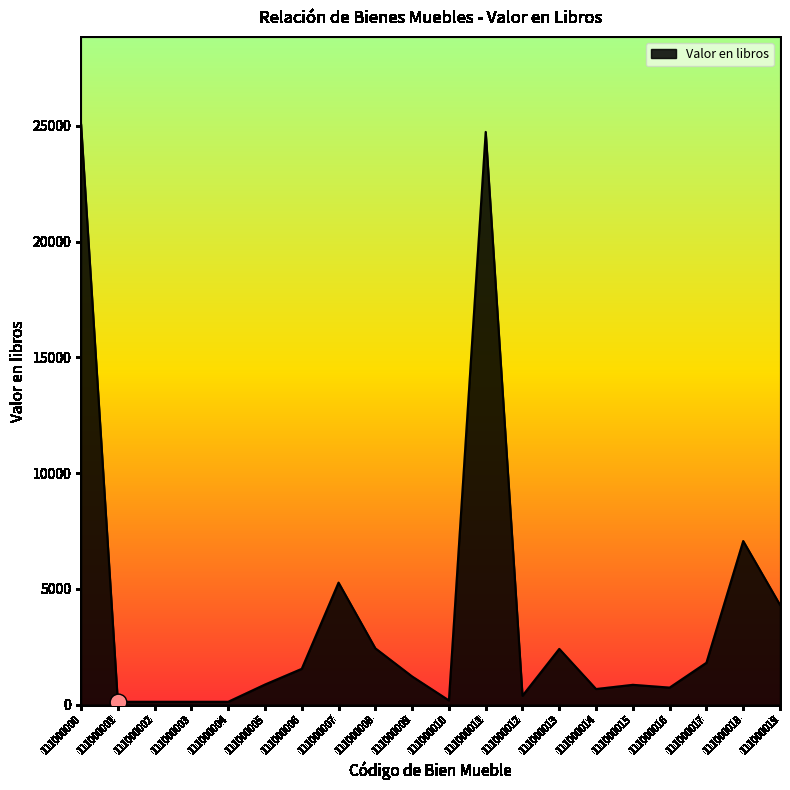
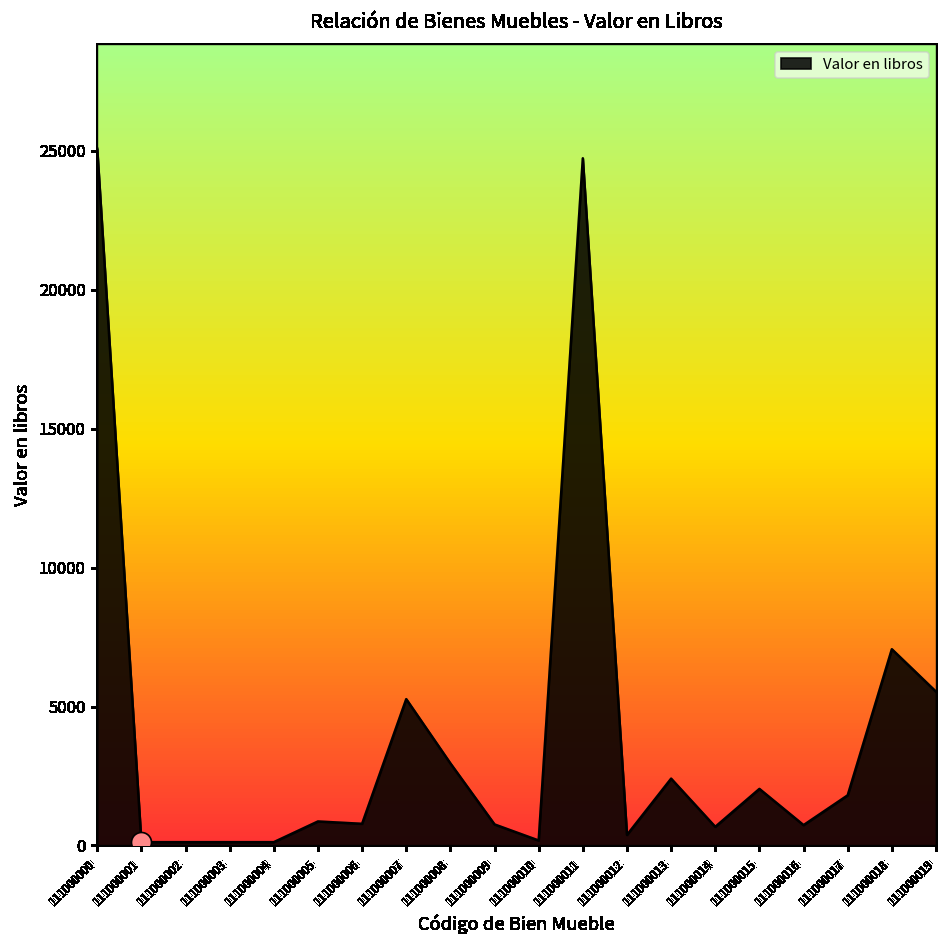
  {
    "Valor en libros": {
      "111000000": 25100,
      "111000002": 100,
      "111000003": 100,
      "111000004": 100,
      "111000005": 900,
-     "111000006": 1500,
+     "111000006": 800,
      "111000007": 5300,
-     "111000008": 2400,
-     "111000009": 1200,
+     "111000008": 3000,
+     "111000009": 800,
      "111000010": 200,
      "111000011": 24700,
      "111000012": 400,
      "111000013": 2400,
      "111000014": 700,
-     "111000015": 900,
+     "111000015": 2000,
      "111000016": 700,
      "111000017": 1800,
      "111000018": 7100,
-     "111000019": 4300
+     "111000019": 5500
    }
  }
